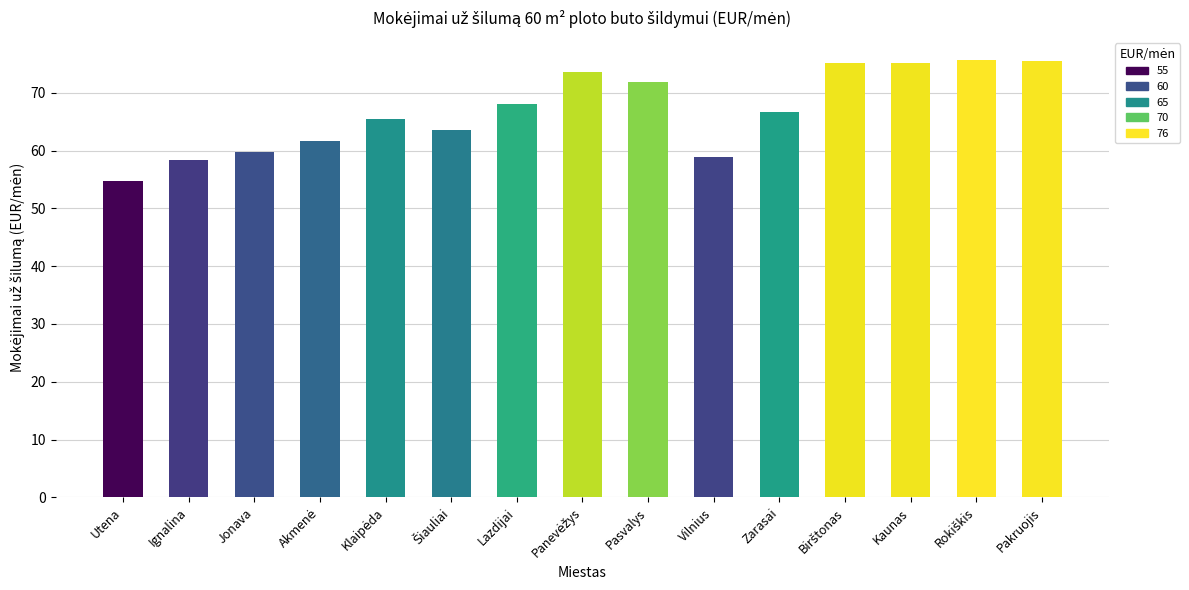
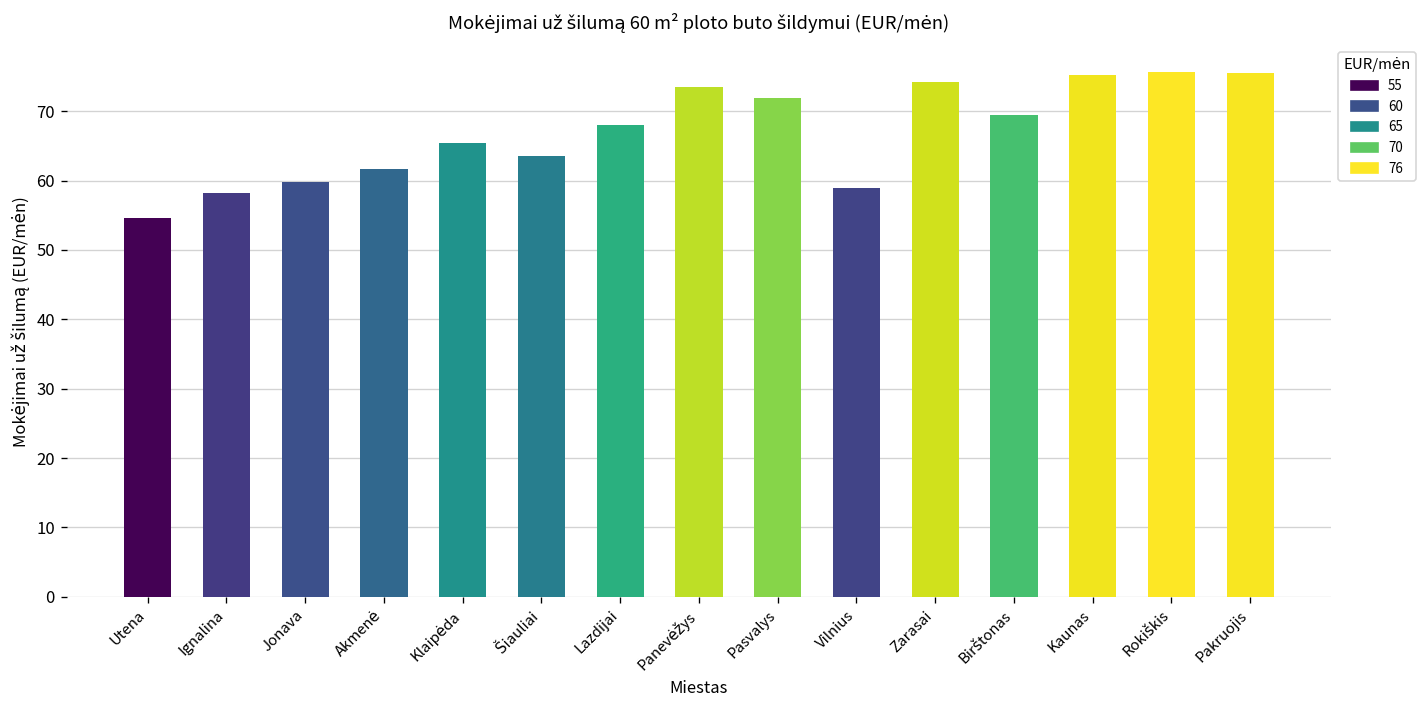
  {
    "Utena": 55,
    "Ignalina": 58,
    "Jonava": 60,
    "Akmenė": 62,
    "Klaipėda": 65,
    "Šiauliai": 64,
    "Lazdijai": 68,
    "Panevėžys": 74,
    "Pasvalys": 72,
    "Vilnius": 59,
-   "Zarasai": 67,
-   "Birštonas": 75,
+   "Zarasai": 74,
+   "Birštonas": 69,
    "Kaunas": 75,
    "Rokiškis": 76,
    "Pakruojis": 76
  }
